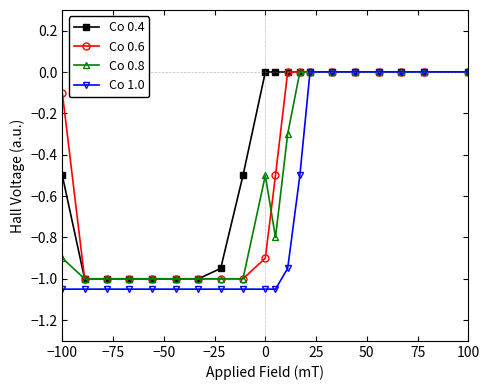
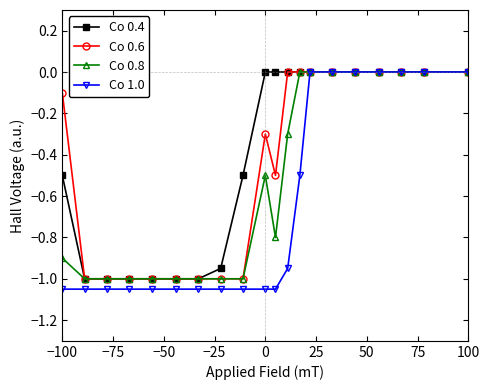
  {
    "Co 0.4": {
      "−100": -0.5,
      "0": 0.0
    },
    "Co 0.6": {
      "−100": -0.1,
-     "0": -0.9
+     "0": -0.3
    },
    "Co 0.8": {
      "−100": -0.9,
      "0": -0.5
    },
    "Co 1.0": {
      "−100": -1.05,
      "0": -1.05
    }
  }
